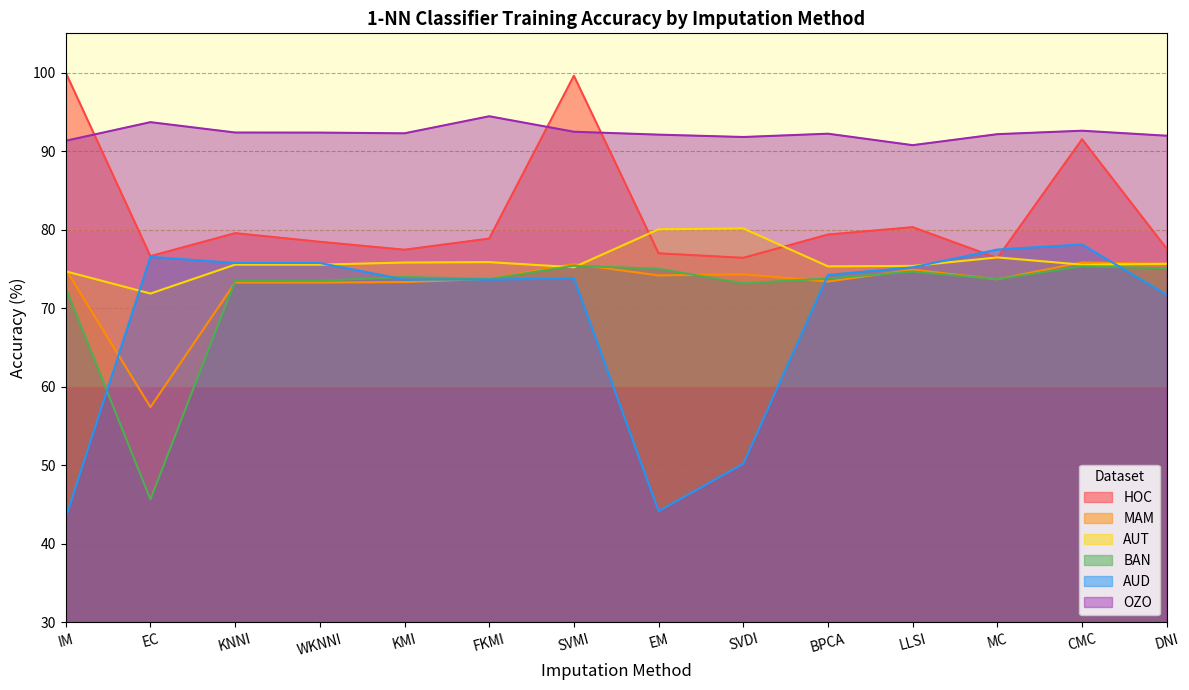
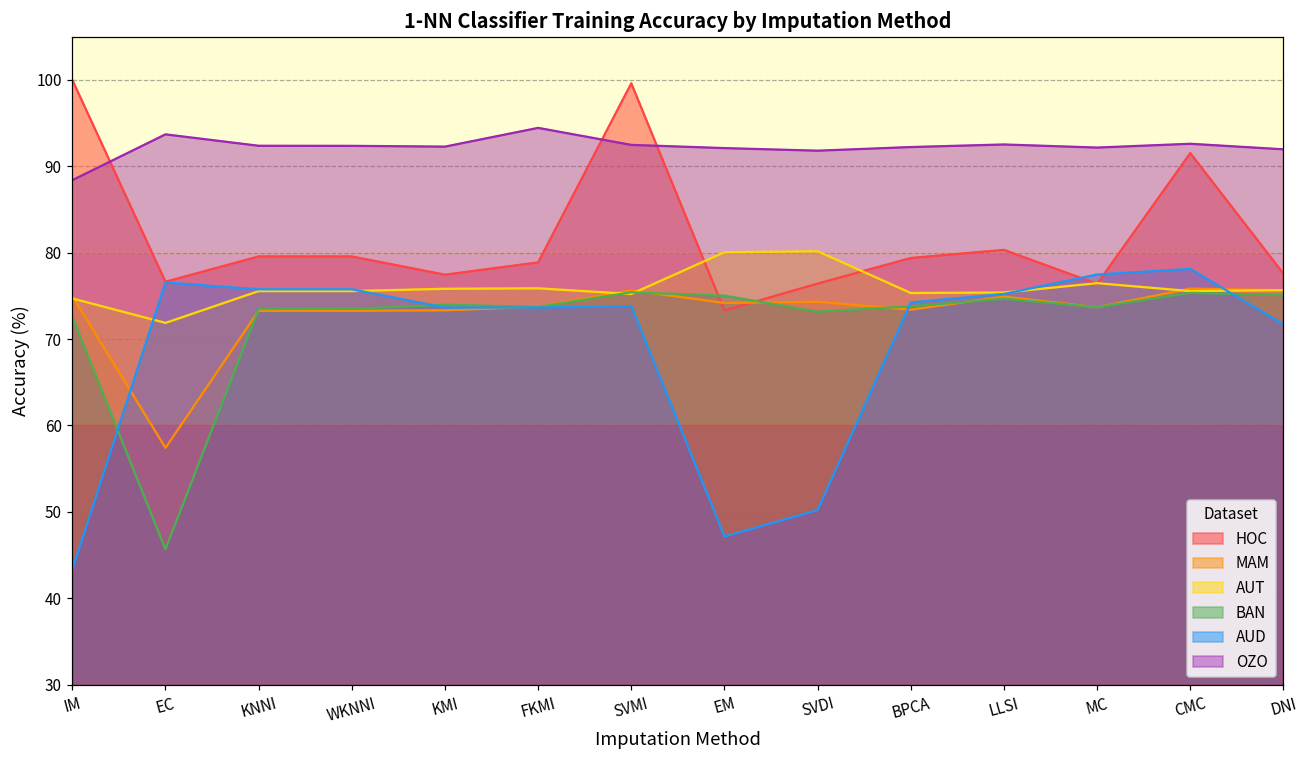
  {
    "HOC": {
      "IM": 100,
      "KNNI": 80,
-     "WKNNI": 78,
+     "WKNNI": 80,
      "KMI": 77,
      "FKMI": 79,
      "SVMI": 100,
-     "EM": 77,
+     "EM": 73,
      "SVDI": 76,
      "BPCA": 79,
      "LLSI": 80,
      "CMC": 92,
      "DNI": 78
    },
    "BAN": {
      "IM": 73,
      "EC": 46,
      "EM": 75,
      "SVDI": 73,
      "BPCA": 74,
      "DNI": 75
    },
    "AUD": {
      "IM": 43,
      "SVMI": 74,
-     "EM": 44,
+     "EM": 47,
      "SVDI": 50,
      "BPCA": 74,
      "MC": 77,
      "CMC": 78,
      "DNI": 72
    },
    "OZO": {
-     "IM": 91,
+     "IM": 88,
      "EC": 94,
      "KNNI": 92,
      "WKNNI": 92,
      "KMI": 92,
      "FKMI": 94,
      "SVMI": 92,
      "EM": 92,
      "SVDI": 92,
      "BPCA": 92,
-     "LLSI": 91,
+     "LLSI": 93,
      "MC": 92,
      "CMC": 93,
      "DNI": 92
    }
  }
